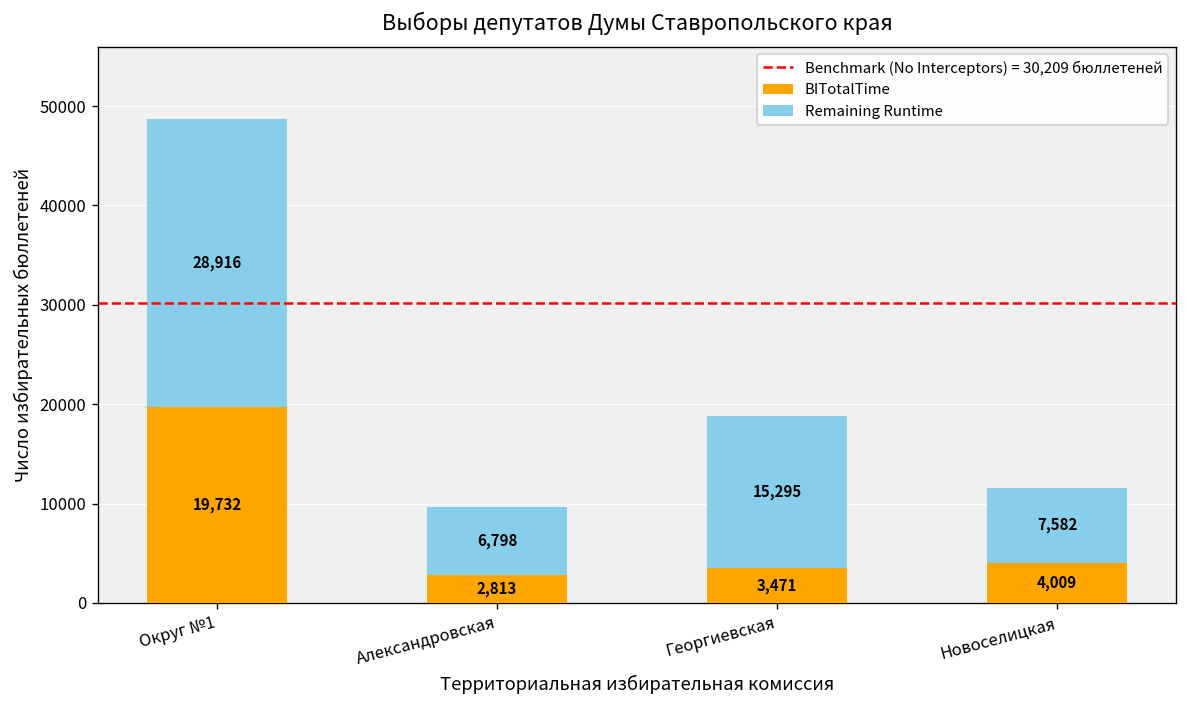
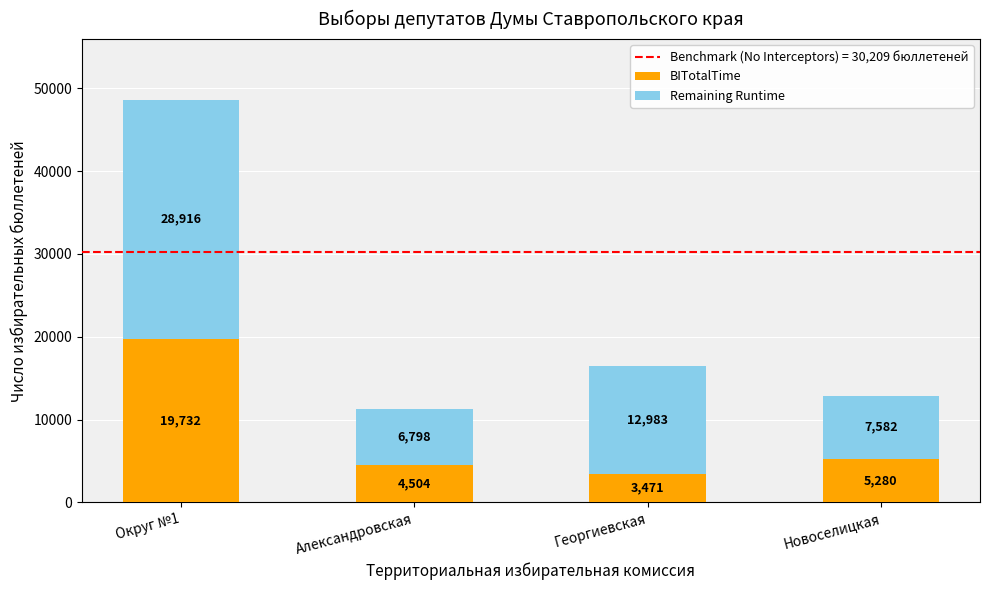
  {
    "BITotalTime": {
      "Округ №1": "19,732",
-     "Александровская": "2,813",
+     "Александровская": "4,504",
      "Георгиевская": "3,471",
-     "Новоселицкая": "4,009"
+     "Новоселицкая": "5,280"
    },
    "Remaining Runtime": {
      "Округ №1": "28,916",
      "Александровская": "6,798",
-     "Георгиевская": "15,295",
+     "Георгиевская": "12,983",
      "Новоселицкая": "7,582"
    }
  }
